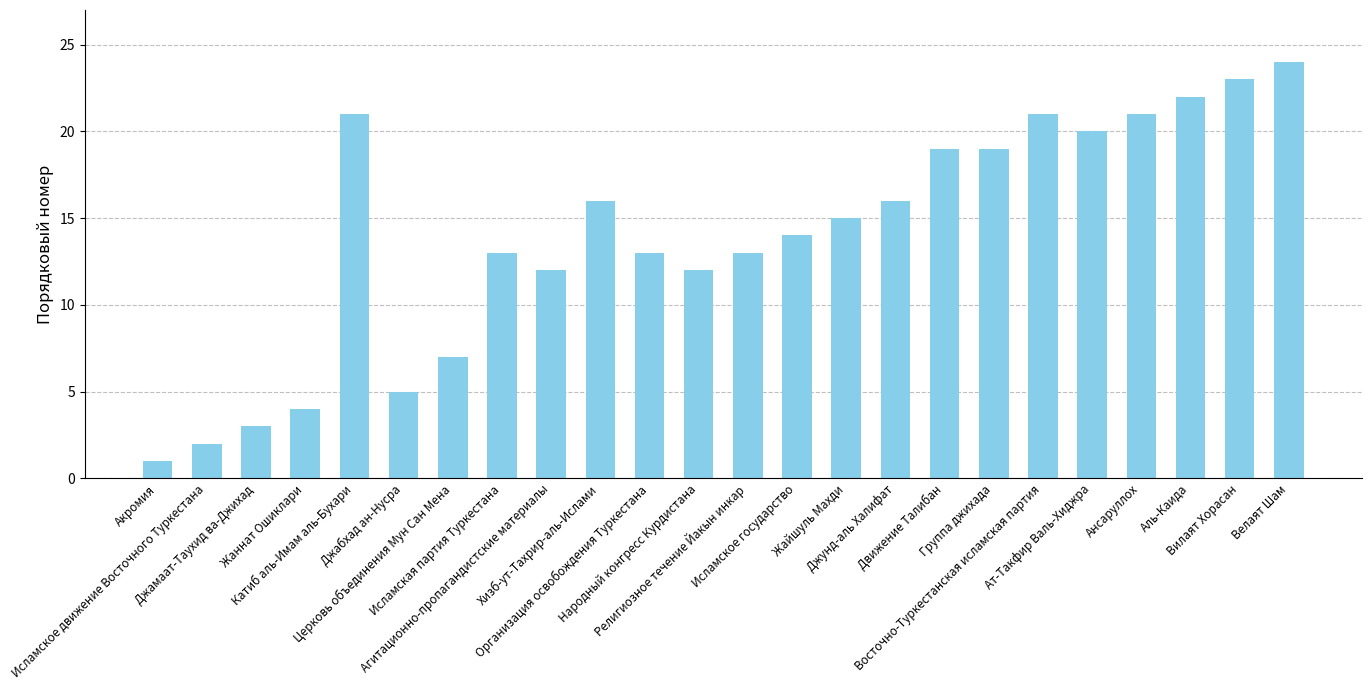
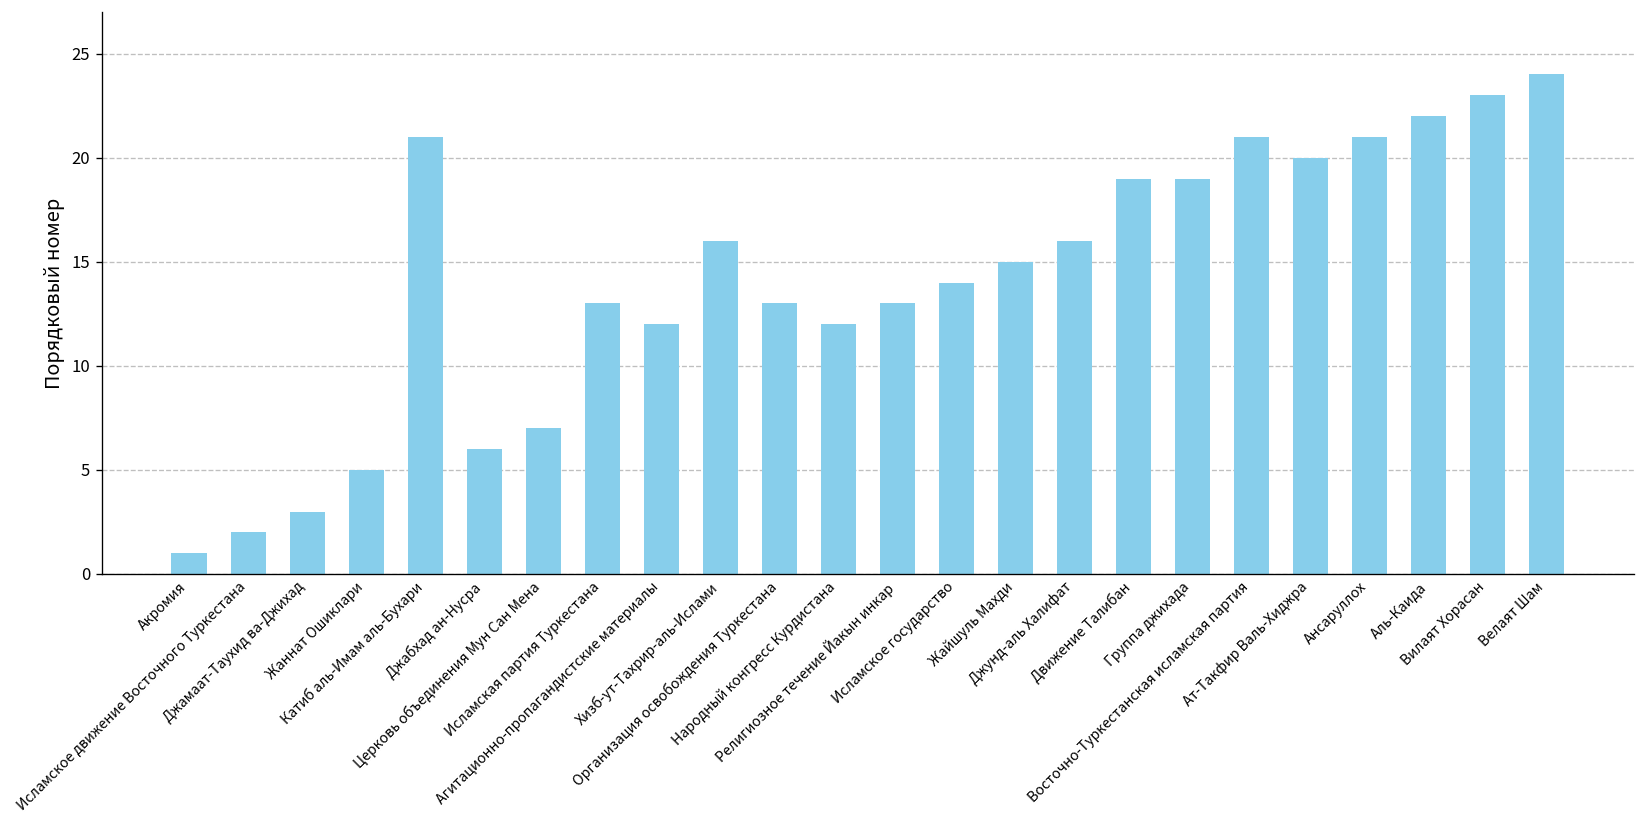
  {
    "Акромия": 1,
    "Исламское движение Восточного Туркестана": 2,
    "Джамаат-Таухид ва-Джихад": 3,
-   "Жаннат Ошиклари": 4,
+   "Жаннат Ошиклари": 5,
    "Катиб аль-Имам аль-Бухари": 21,
-   "Джабхад ан-Нусра": 5,
+   "Джабхад ан-Нусра": 6,
    "Церковь объединения Мун Сан Мена": 7,
    "Исламская партия Туркестана": 13,
    "Агитационно-пропагандистские материалы": 12,
    "Хизб-ут-Тахрир-аль-Ислами": 16,
    "Организация освобождения Туркестана": 13,
    "Народный конгресс Курдистана": 12,
    "Религиозное течение Йакын инкар": 13,
    "Исламское государство": 14,
    "Жайшуль Махди": 15,
    "Джунд-аль Халифат": 16,
    "Движение Талибан": 19,
    "Группа джихада": 19,
    "Восточно-Туркестанская исламская партия": 21,
    "Ат-Такфир Валь-Хиджра": 20,
    "Ансаруллох": 21,
    "Аль-Каида": 22,
    "Вилаят Хорасан": 23,
    "Велаят Шам": 24
  }
